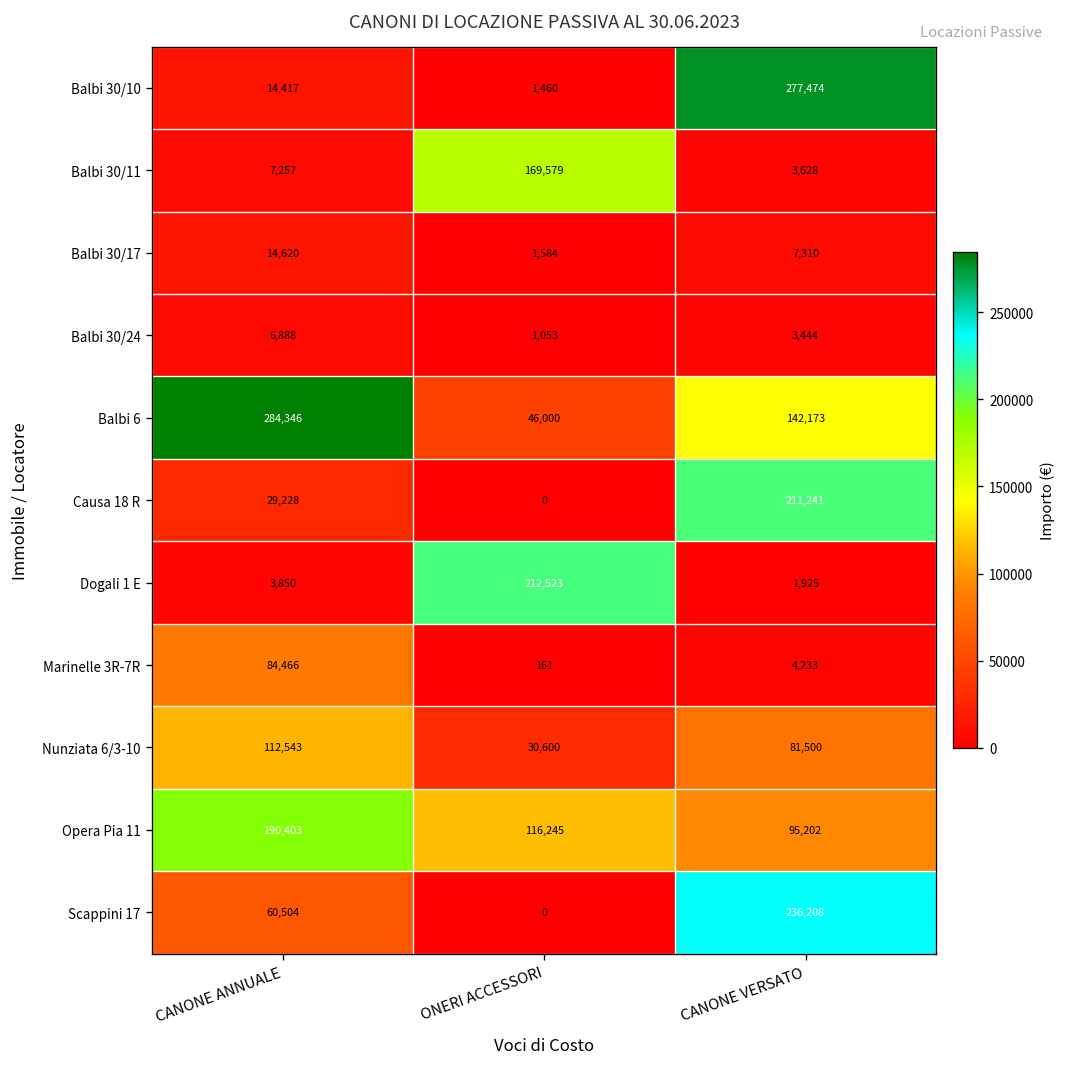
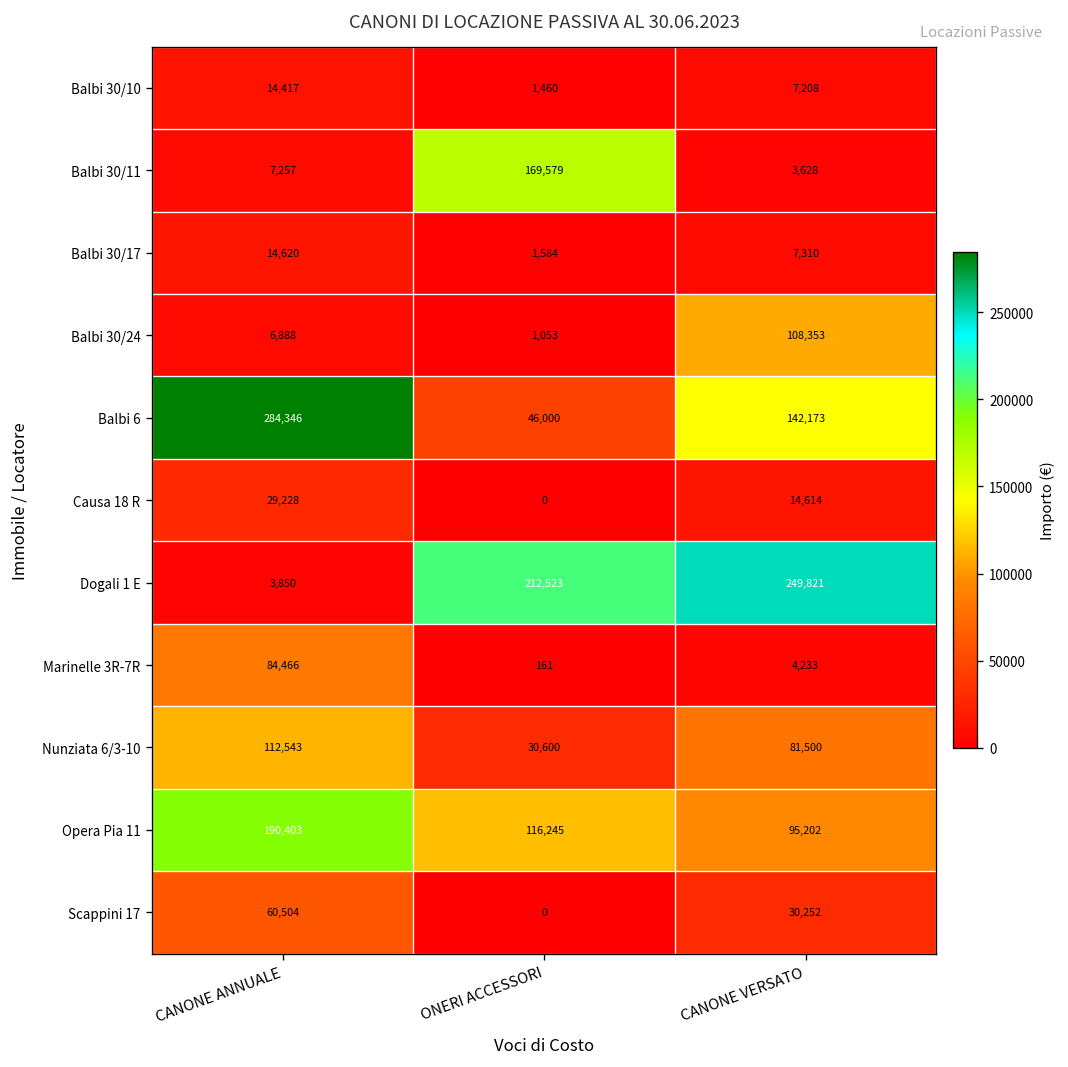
  {
    "Balbi 30/10": {
      "CANONE ANNUALE": "14,417",
      "ONERI ACCESSORI": "1,460",
-     "CANONE VERSATO": "277,474"
+     "CANONE VERSATO": "7,208"
    },
    "Balbi 30/11": {
      "CANONE ANNUALE": "7,257",
      "ONERI ACCESSORI": "169,579",
      "CANONE VERSATO": "3,628"
    },
    "Balbi 30/17": {
      "CANONE ANNUALE": "14,620",
      "ONERI ACCESSORI": "1,584",
      "CANONE VERSATO": "7,310"
    },
    "Balbi 30/24": {
      "CANONE ANNUALE": "6,888",
      "ONERI ACCESSORI": "1,053",
-     "CANONE VERSATO": "3,444"
+     "CANONE VERSATO": "108,353"
    },
    "Balbi 6": {
      "CANONE ANNUALE": "284,346",
      "ONERI ACCESSORI": "46,000",
      "CANONE VERSATO": "142,173"
    },
    "Causa 18 R": {
      "CANONE ANNUALE": "29,228",
      "ONERI ACCESSORI": "0",
-     "CANONE VERSATO": "211,241"
+     "CANONE VERSATO": "14,614"
    },
    "Dogali 1 E": {
      "CANONE ANNUALE": "3,850",
      "ONERI ACCESSORI": "212,523",
-     "CANONE VERSATO": "1,925"
+     "CANONE VERSATO": "249,821"
    },
    "Marinelle 3R-7R": {
      "CANONE ANNUALE": "84,466",
      "ONERI ACCESSORI": "161",
      "CANONE VERSATO": "4,233"
    },
    "Nunziata 6/3-10": {
      "CANONE ANNUALE": "112,543",
      "ONERI ACCESSORI": "30,600",
      "CANONE VERSATO": "81,500"
    },
    "Opera Pia 11": {
      "CANONE ANNUALE": "190,403",
      "ONERI ACCESSORI": "116,245",
      "CANONE VERSATO": "95,202"
    },
    "Scappini 17": {
      "CANONE ANNUALE": "60,504",
      "ONERI ACCESSORI": "0",
-     "CANONE VERSATO": "236,208"
+     "CANONE VERSATO": "30,252"
    }
  }
